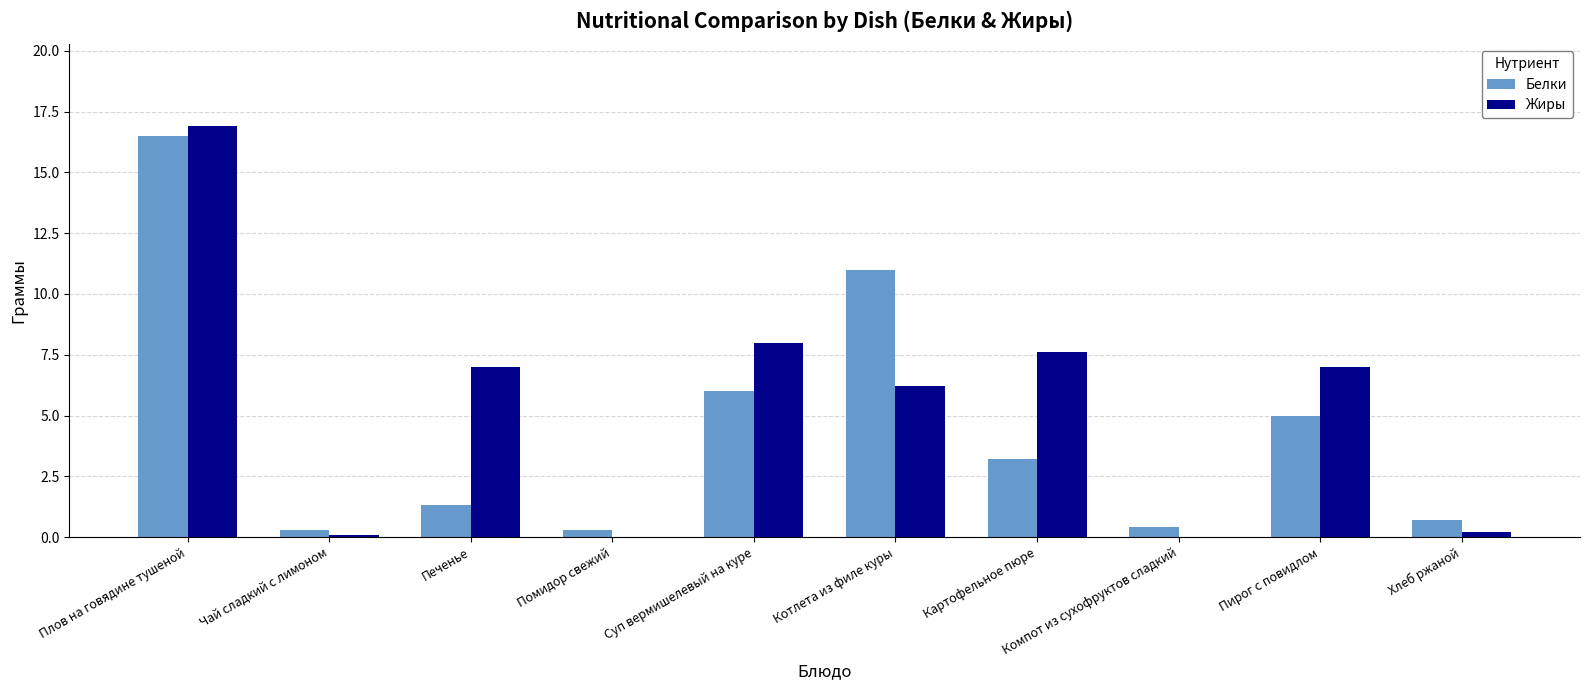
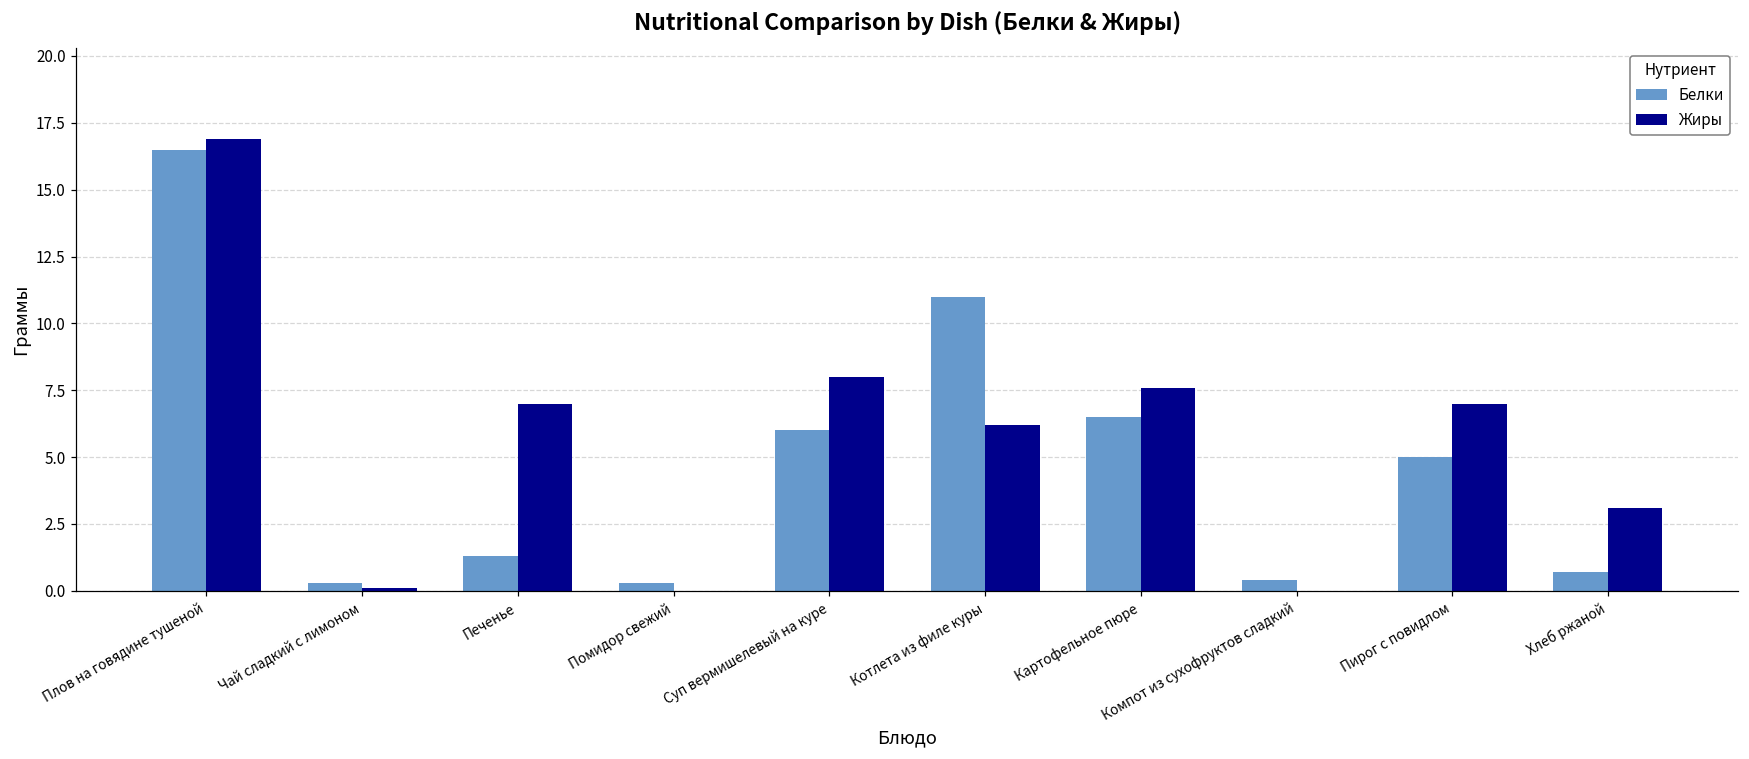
  {
    "Белки": {
      "Плов на говядине тушеной": 16.5,
      "Чай сладкий с лимоном": 0.3,
      "Печенье": 1.3,
      "Помидор свежий": 0.3,
      "Суп вермишелевый на куре": 6.0,
      "Котлета из филе куры": 11.0,
-     "Картофельное пюре": 3.2,
+     "Картофельное пюре": 6.5,
      "Компот из сухофруктов сладкий": 0.4,
      "Пирог с повидлом": 5.0,
      "Хлеб ржаной": 0.7
    },
    "Жиры": {
      "Плов на говядине тушеной": 16.9,
      "Печенье": 7.0,
      "Помидор свежий": 0.0,
      "Суп вермишелевый на куре": 8.0,
      "Котлета из филе куры": 6.2,
      "Картофельное пюре": 7.6,
      "Компот из сухофруктов сладкий": 0.0,
      "Пирог с повидлом": 7.0,
-     "Хлеб ржаной": 0.2
+     "Хлеб ржаной": 3.1
    }
  }
